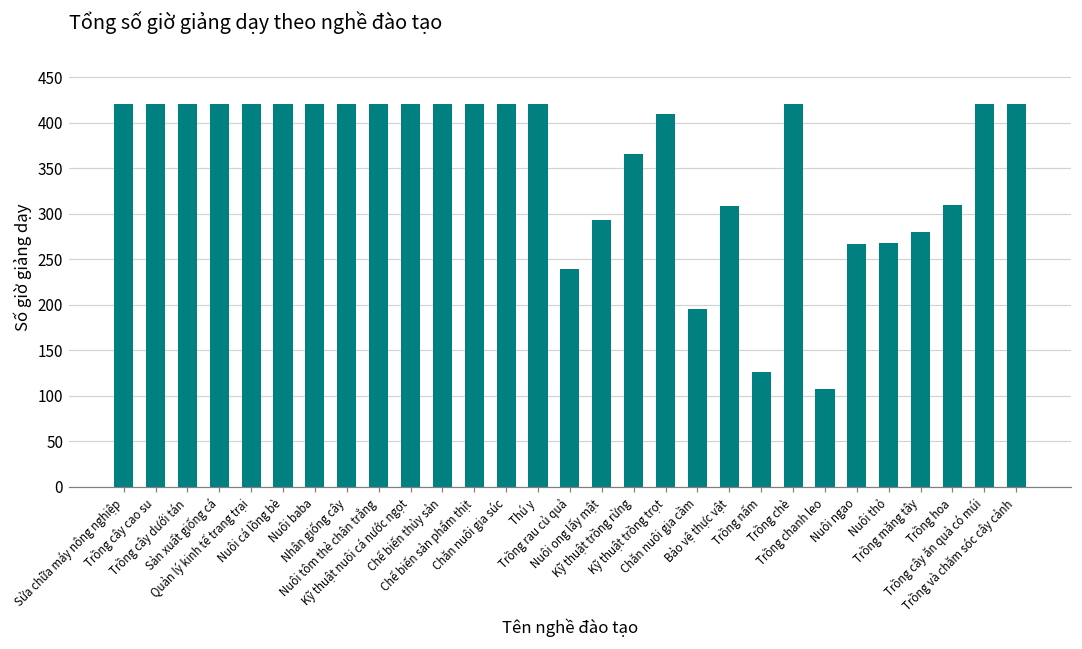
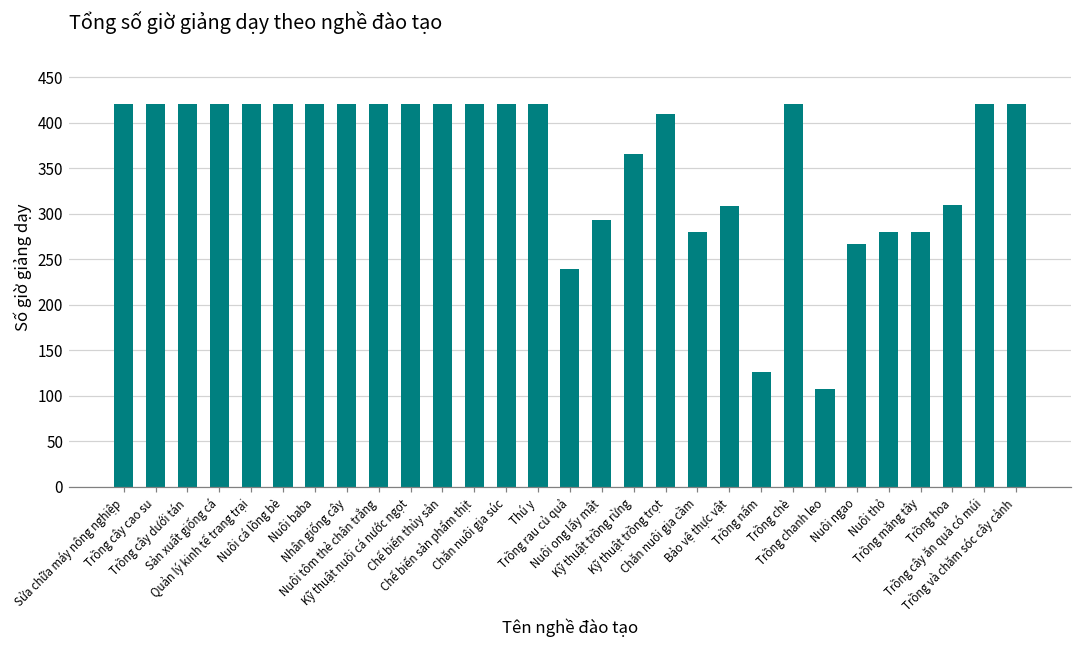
  {
    "Sửa chữa máy nông nghiệp": 420,
    "Trồng cây cao su": 420,
    "Trồng cây dưới tán": 420,
    "Sản xuất giống cá": 420,
    "Quản lý kinh tế trang trại": 420,
    "Nuôi cá lồng bè": 420,
    "Nuôi baba": 420,
    "Nhân giống cây": 420,
    "Nuôi tôm thẻ chân trắng": 420,
    "Kỹ thuật nuôi cá nước ngọt": 420,
    "Chế biến thủy sản": 420,
    "Chế biến sản phẩm thịt": 420,
    "Chăn nuôi gia súc": 420,
    "Thú y": 420,
    "Trồng rau củ quả": 240,
    "Nuôi ong lấy mật": 290,
    "Kỹ thuật trồng rừng": 370,
    "Kỹ thuật trồng trọt": 410,
-   "Chăn nuôi gia cầm": 200,
+   "Chăn nuôi gia cầm": 280,
    "Bảo vệ thực vật": 310,
    "Trồng nấm": 130,
    "Trồng chè": 420,
    "Trồng chanh leo": 110,
    "Nuôi ngao": 270,
-   "Nuôi thỏ": 270,
+   "Nuôi thỏ": 280,
    "Trồng măng tây": 280,
    "Trồng hoa": 310,
    "Trồng cây ăn quả có múi": 420,
    "Trồng và chăm sóc cây cảnh": 420
  }
